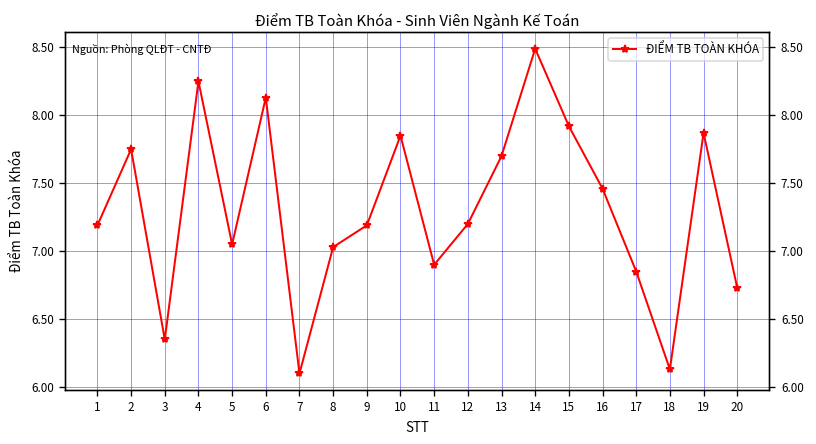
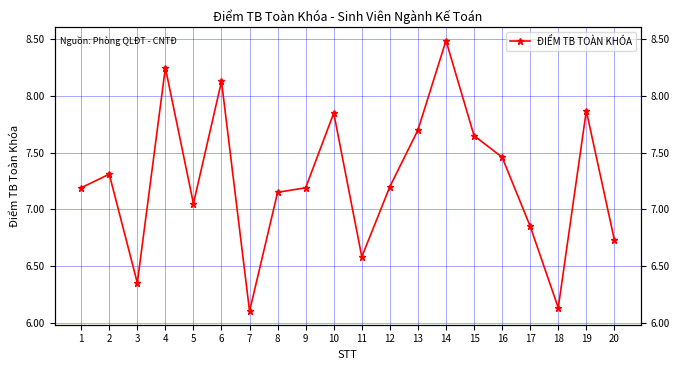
  {
    "1": 7.19,
-   "2": 7.75,
+   "2": 7.31,
    "3": 6.35,
    "4": 8.25,
    "5": 7.05,
    "6": 8.13,
    "7": 6.10,
-   "8": 7.03,
+   "8": 7.15,
    "9": 7.19,
    "10": 7.85,
-   "11": 6.90,
+   "11": 6.58,
    "12": 7.20,
    "13": 7.70,
    "14": 8.49,
-   "15": 7.92,
+   "15": 7.65,
    "16": 7.46,
    "17": 6.85,
    "18": 6.13,
    "19": 7.87,
    "20": 6.73
  }
